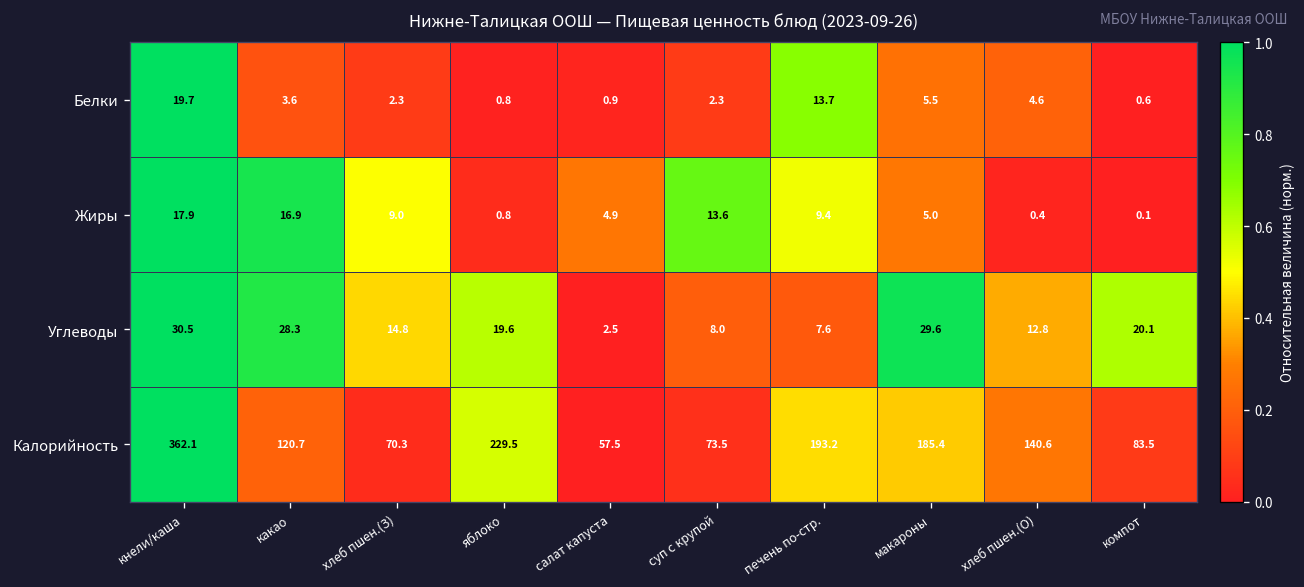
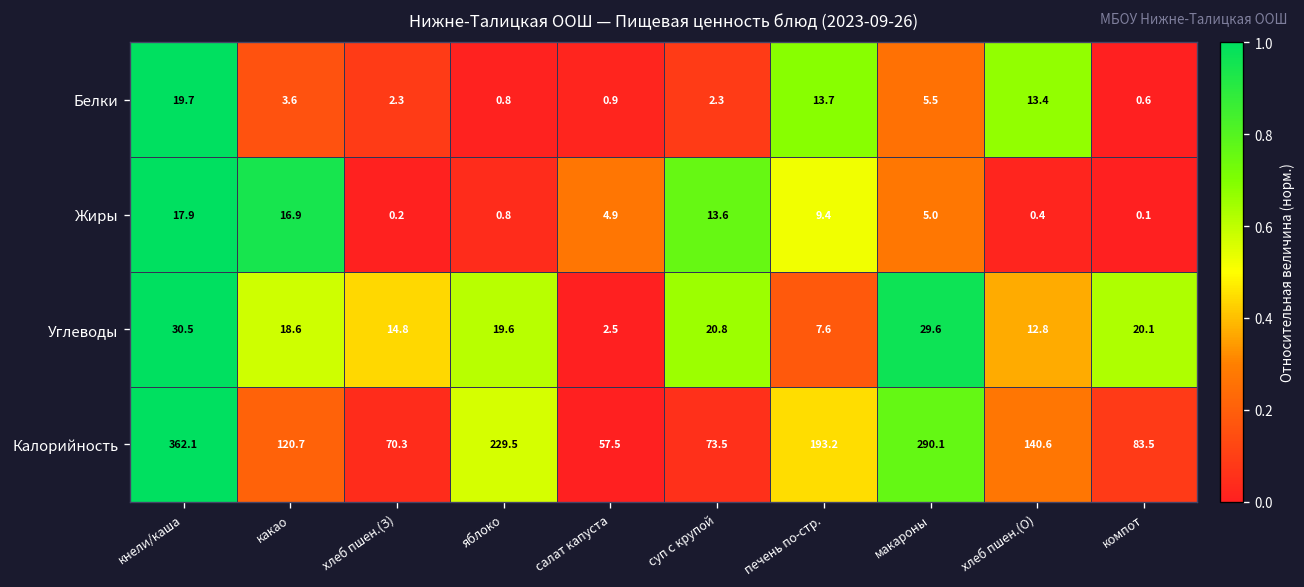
  {
    "Белки": {
      "кнели/каша": 19.7,
      "какао": 3.6,
      "хлеб пшен.(З)": 2.3,
      "яблоко": 0.8,
      "салат капуста": 0.9,
      "суп с крупой": 2.3,
      "печень по-стр.": 13.7,
      "макароны": 5.5,
-     "хлеб пшен.(О)": 4.6,
+     "хлеб пшен.(О)": 13.4,
      "компот": 0.6
    },
    "Жиры": {
      "кнели/каша": 17.9,
      "какао": 16.9,
-     "хлеб пшен.(З)": 9.0,
+     "хлеб пшен.(З)": 0.2,
      "яблоко": 0.8,
      "салат капуста": 4.9,
      "суп с крупой": 13.6,
      "печень по-стр.": 9.4,
      "макароны": 5.0,
      "хлеб пшен.(О)": 0.4,
      "компот": 0.1
    },
    "Углеводы": {
      "кнели/каша": 30.5,
-     "какао": 28.3,
+     "какао": 18.6,
      "хлеб пшен.(З)": 14.8,
      "яблоко": 19.6,
      "салат капуста": 2.5,
-     "суп с крупой": 8.0,
+     "суп с крупой": 20.8,
      "печень по-стр.": 7.6,
      "макароны": 29.6,
      "хлеб пшен.(О)": 12.8,
      "компот": 20.1
    },
    "Калорийность": {
      "кнели/каша": 362.1,
      "какао": 120.7,
      "хлеб пшен.(З)": 70.3,
      "яблоко": 229.5,
      "салат капуста": 57.5,
      "суп с крупой": 73.5,
      "печень по-стр.": 193.2,
-     "макароны": 185.4,
+     "макароны": 290.1,
      "хлеб пшен.(О)": 140.6,
      "компот": 83.5
    }
  }
